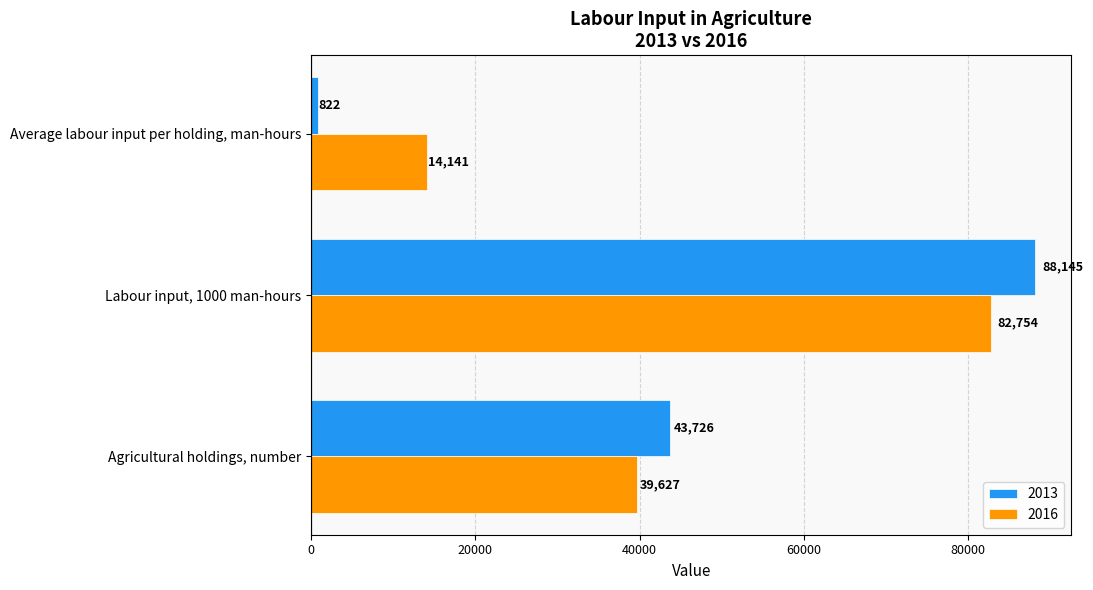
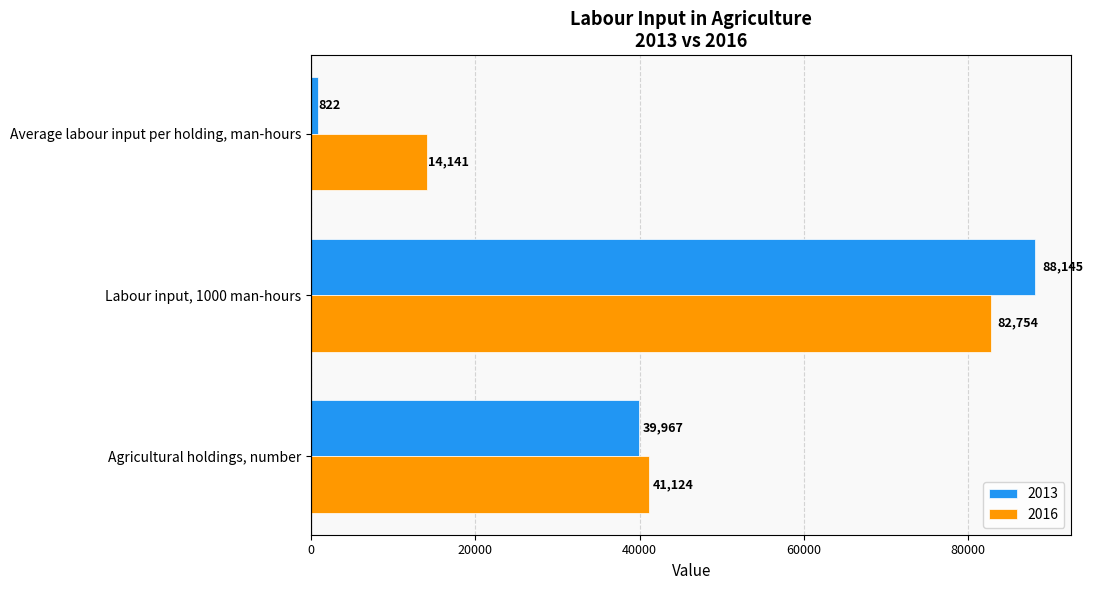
  {
    "2013": {
      "Average labour input per holding, man-hours": "822",
      "Labour input, 1000 man-hours": "88,145",
-     "Agricultural holdings, number": "43,726"
+     "Agricultural holdings, number": "39,967"
    },
    "2016": {
      "Average labour input per holding, man-hours": "14,141",
      "Labour input, 1000 man-hours": "82,754",
-     "Agricultural holdings, number": "39,627"
+     "Agricultural holdings, number": "41,124"
    }
  }
